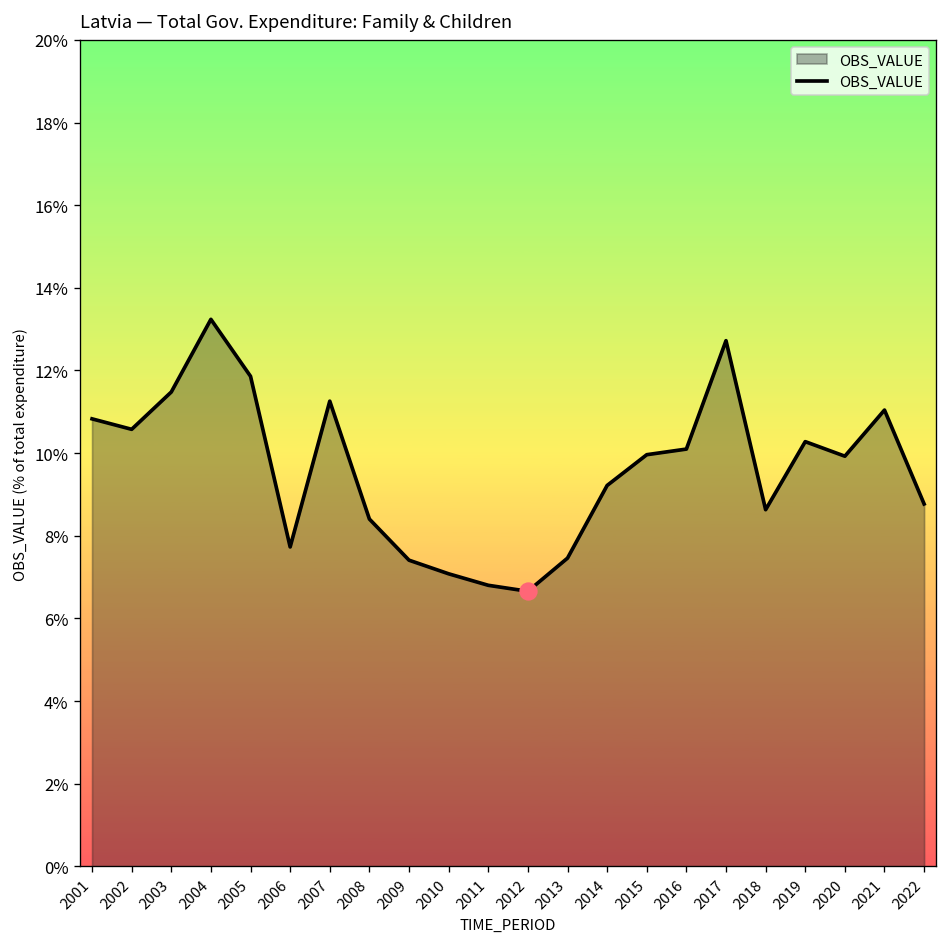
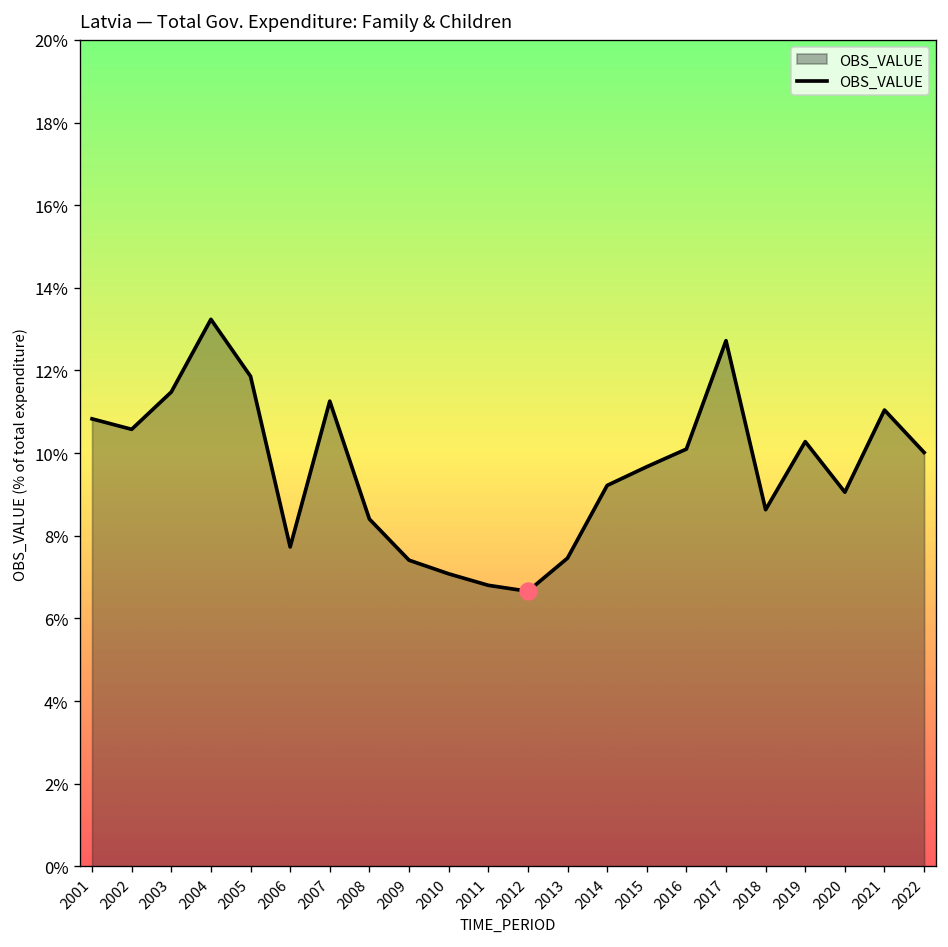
  {
    "OBS_VALUE": {
      "2001": "10.8%",
      "2002": "10.6%",
      "2003": "11.5%",
      "2004": "13.2%",
      "2005": "11.9%",
      "2006": "7.7%",
      "2007": "11.3%",
      "2008": "8.4%",
      "2009": "7.4%",
      "2010": "7.1%",
      "2011": "6.8%",
      "2013": "7.5%",
      "2014": "9.2%",
-     "2015": "10.0%",
+     "2015": "9.7%",
      "2016": "10.1%",
      "2017": "12.7%",
      "2018": "8.6%",
      "2019": "10.3%",
-     "2020": "9.9%",
+     "2020": "9.1%",
      "2021": "11.0%",
-     "2022": "8.8%"
+     "2022": "10.0%"
    }
  }
